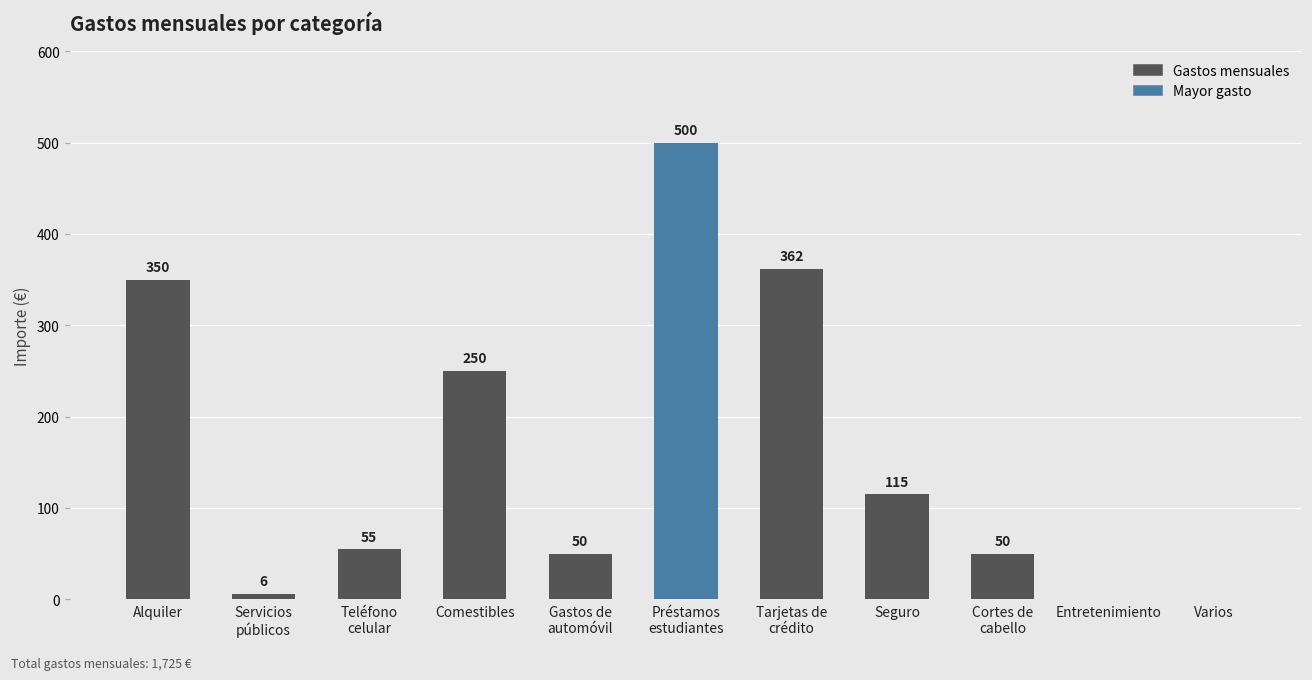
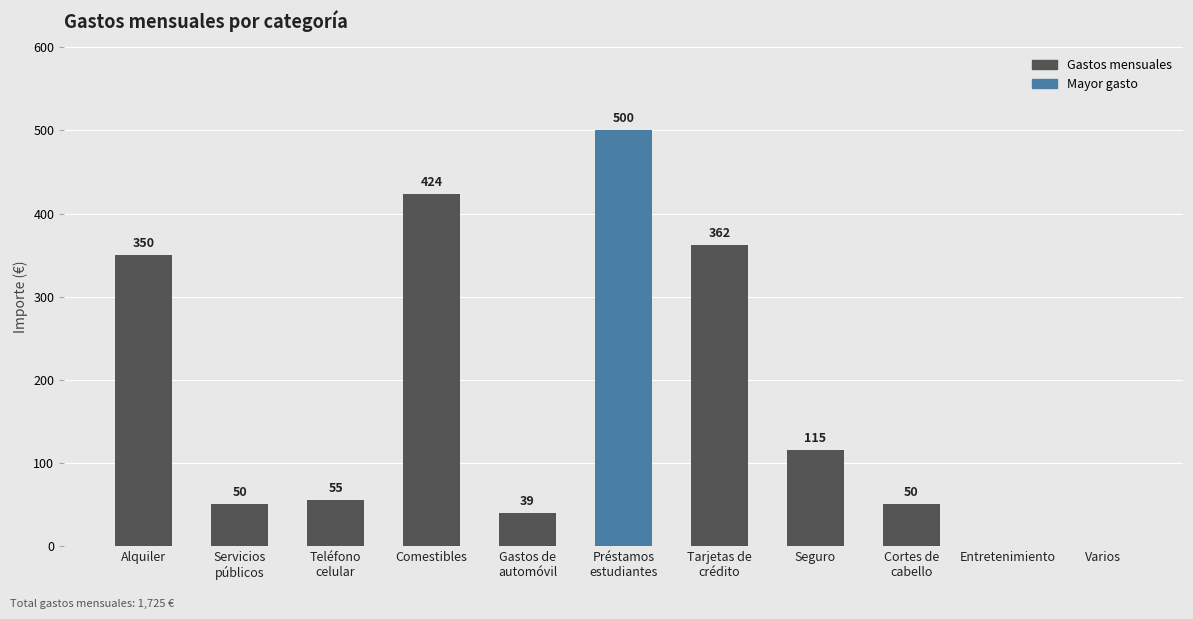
  {
    "Alquiler": 350,
-   "Servicios públicos": 6,
+   "Servicios públicos": 50,
    "Teléfono celular": 55,
-   "Comestibles": 250,
-   "Gastos de automóvil": 50,
+   "Comestibles": 424,
+   "Gastos de automóvil": 39,
    "Préstamos estudiantes": 500,
    "Tarjetas de crédito": 362,
    "Seguro": 115,
    "Cortes de cabello": 50
  }
